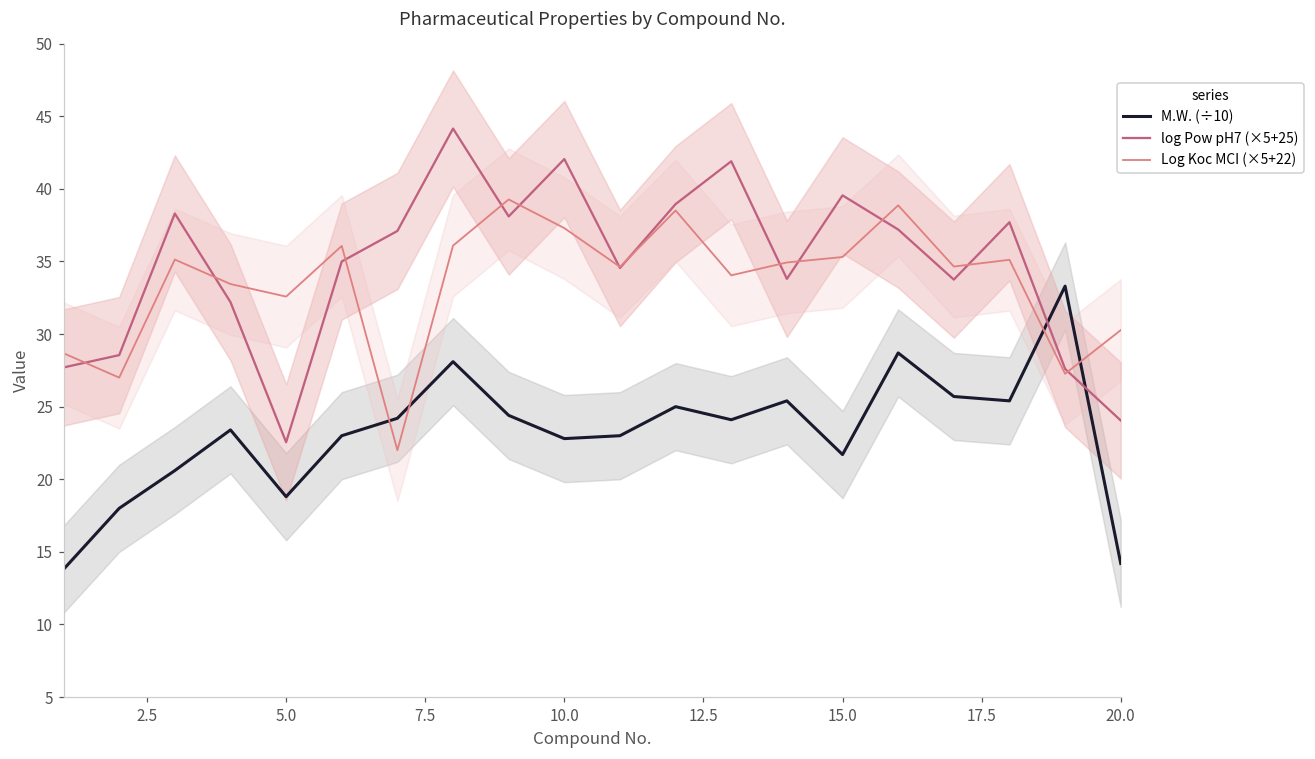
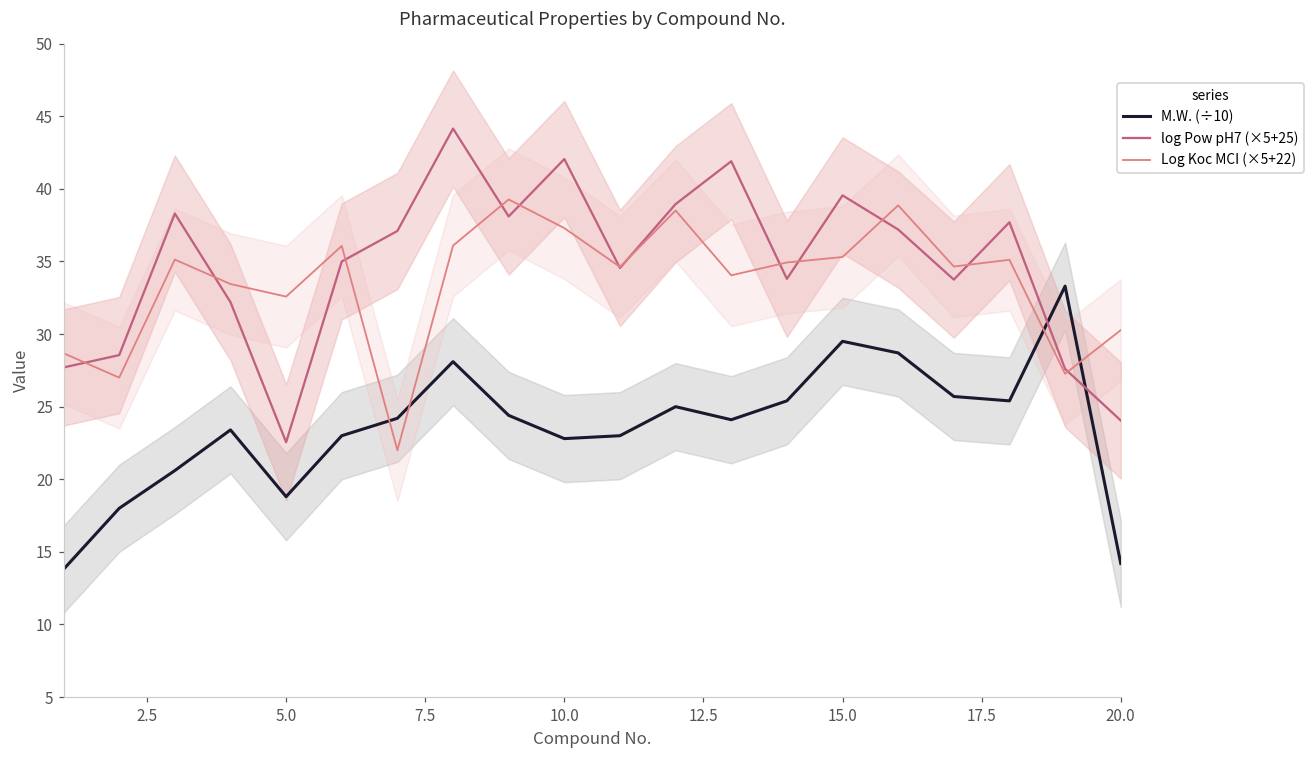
  {
    "M.W. (÷10)": {
      "5.0": 18.8,
      "10.0": 22.8,
-     "15.0": 21.7,
+     "15.0": 29.5,
      "20.0": 14.2
    }
  }
